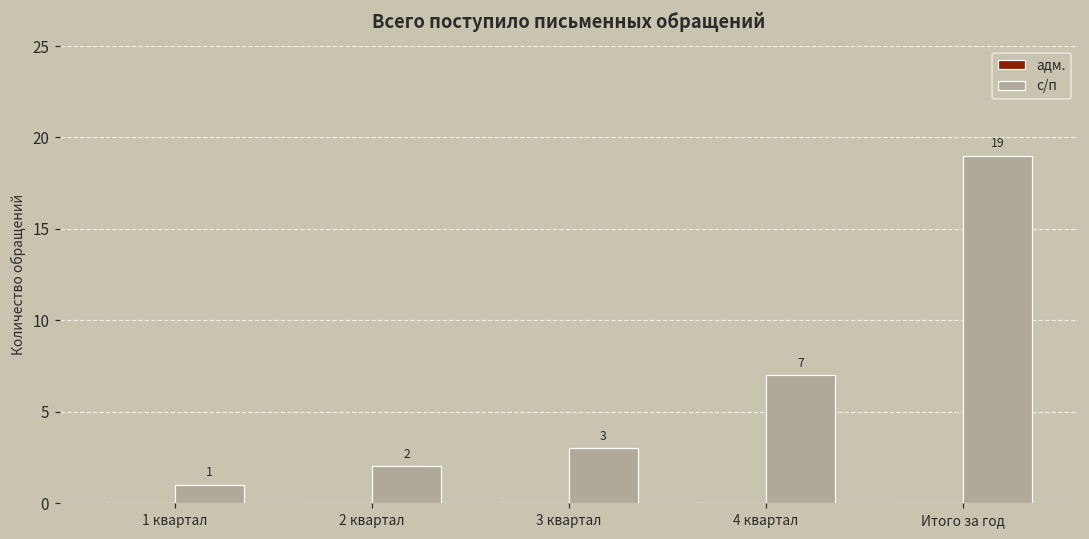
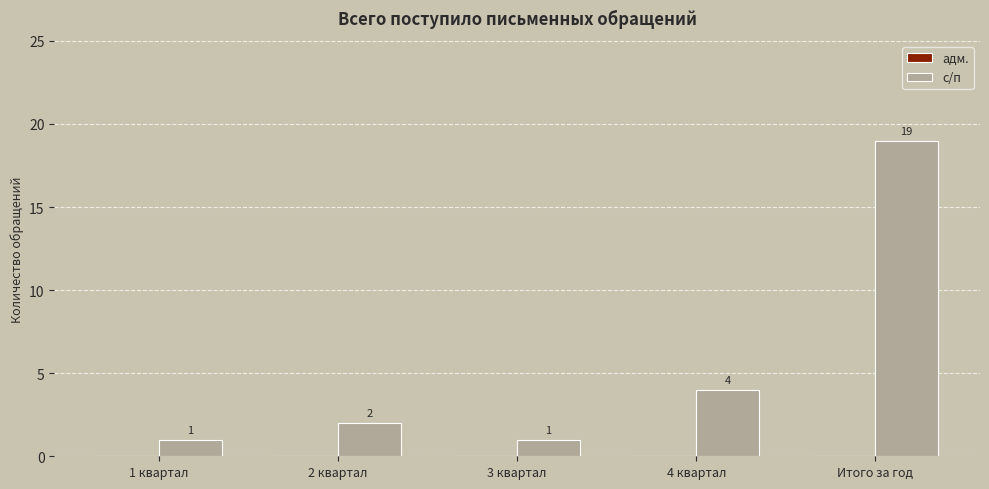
  {
    "адм.": {
      "1 квартал": 0.0,
      "2 квартал": 0.0,
      "3 квартал": 0.0,
      "4 квартал": 0.0,
      "Итого за год": 0.0
    },
    "с/п": {
      "1 квартал": 1,
      "2 квартал": 2,
-     "3 квартал": 3,
-     "4 квартал": 7,
+     "3 квартал": 1,
+     "4 квартал": 4,
      "Итого за год": 19
    }
  }
